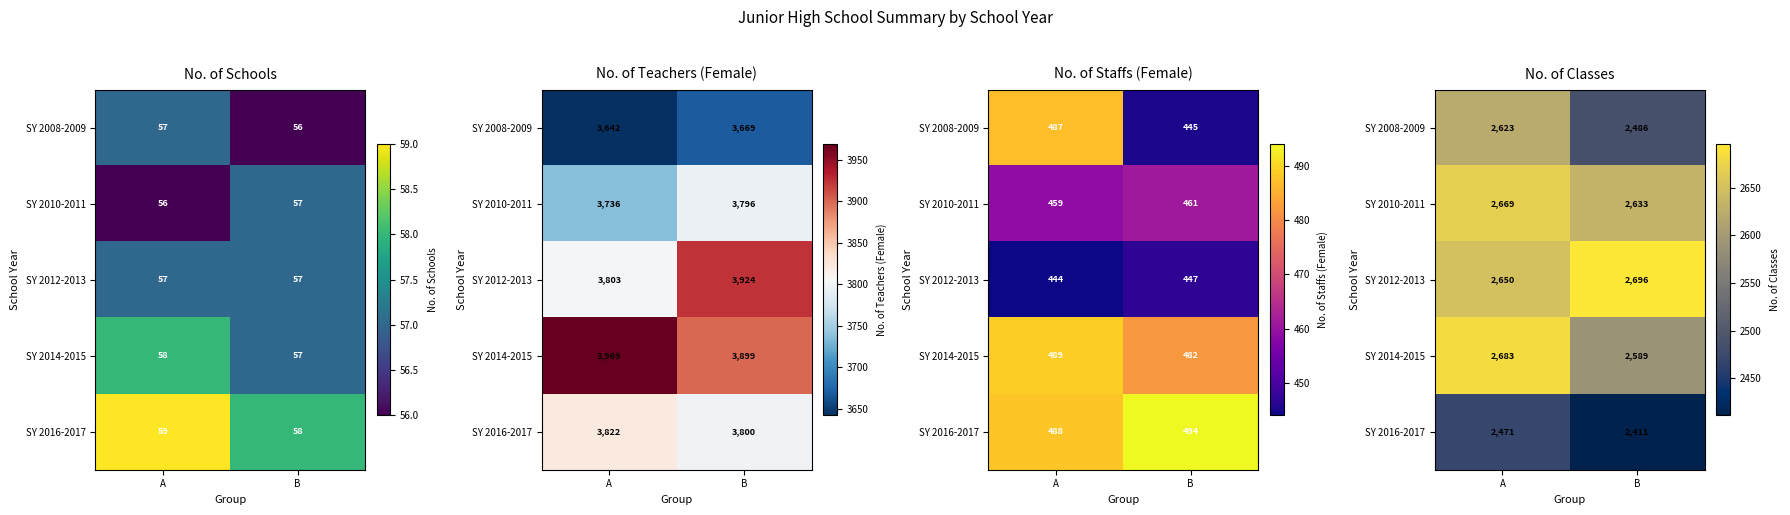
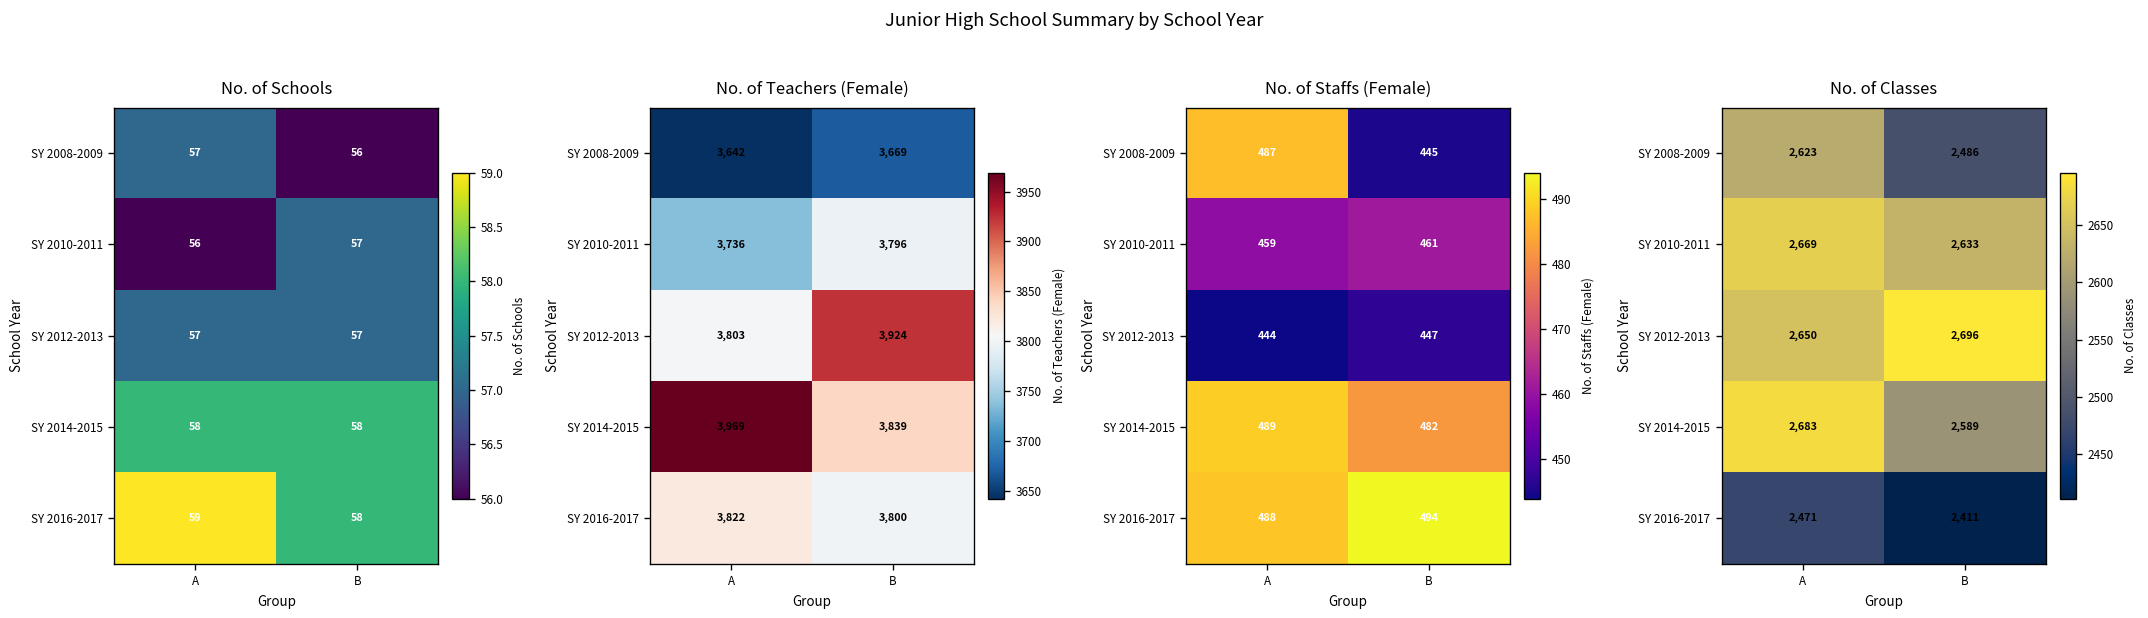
  {
    "No. of Schools": {
      "SY 2008-2009": {
        "A": "57",
        "B": "56"
      },
      "SY 2010-2011": {
        "A": "56",
        "B": "57"
      },
      "SY 2012-2013": {
        "A": "57",
        "B": "57"
      },
      "SY 2014-2015": {
        "A": "58",
-       "B": "57"
+       "B": "58"
      },
      "SY 2016-2017": {
        "A": "59",
        "B": "58"
      }
    },
    "No. of Teachers (Female)": {
      "SY 2008-2009": {
        "A": "3,642",
        "B": "3,669"
      },
      "SY 2010-2011": {
        "A": "3,736",
        "B": "3,796"
      },
      "SY 2012-2013": {
        "A": "3,803",
        "B": "3,924"
      },
      "SY 2014-2015": {
        "A": "3,969",
-       "B": "3,899"
+       "B": "3,839"
      },
      "SY 2016-2017": {
        "A": "3,822",
        "B": "3,800"
      }
    },
    "No. of Staffs (Female)": {
      "SY 2008-2009": {
        "A": "487",
        "B": "445"
      },
      "SY 2010-2011": {
        "A": "459",
        "B": "461"
      },
      "SY 2012-2013": {
        "A": "444",
        "B": "447"
      },
      "SY 2014-2015": {
        "A": "489",
        "B": "482"
      },
      "SY 2016-2017": {
        "A": "488",
        "B": "494"
      }
    },
    "No. of Classes": {
      "SY 2008-2009": {
        "A": "2,623",
        "B": "2,486"
      },
      "SY 2010-2011": {
        "A": "2,669",
        "B": "2,633"
      },
      "SY 2012-2013": {
        "A": "2,650",
        "B": "2,696"
      },
      "SY 2014-2015": {
        "A": "2,683",
        "B": "2,589"
      },
      "SY 2016-2017": {
        "A": "2,471",
        "B": "2,411"
      }
    }
  }
